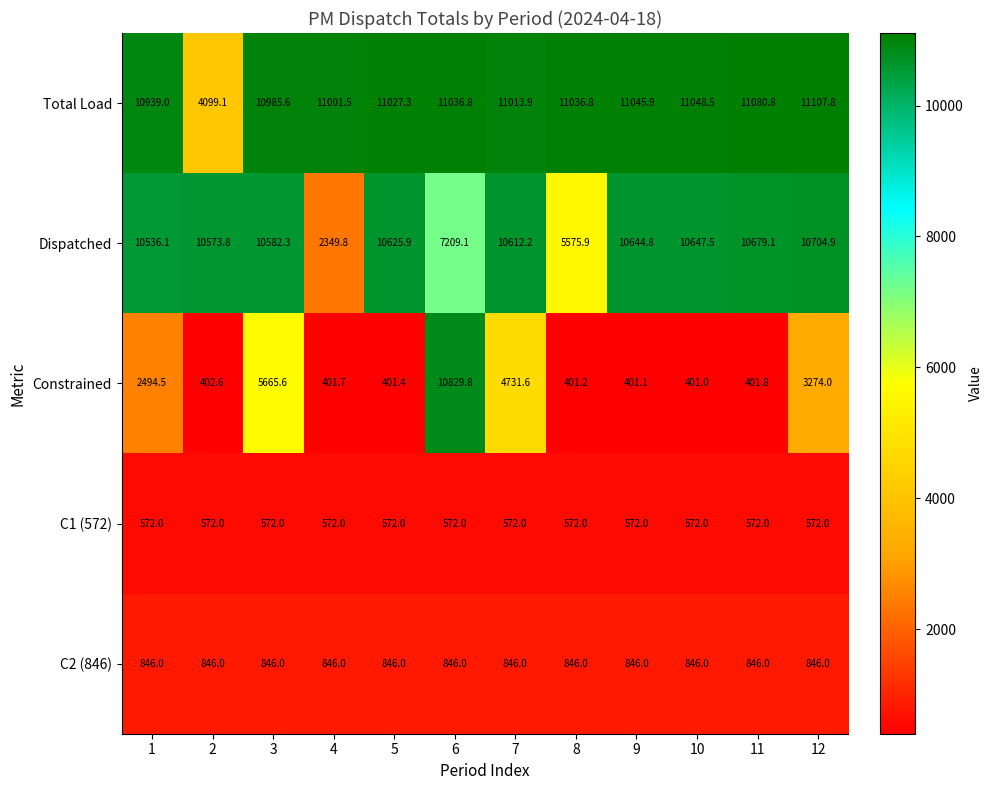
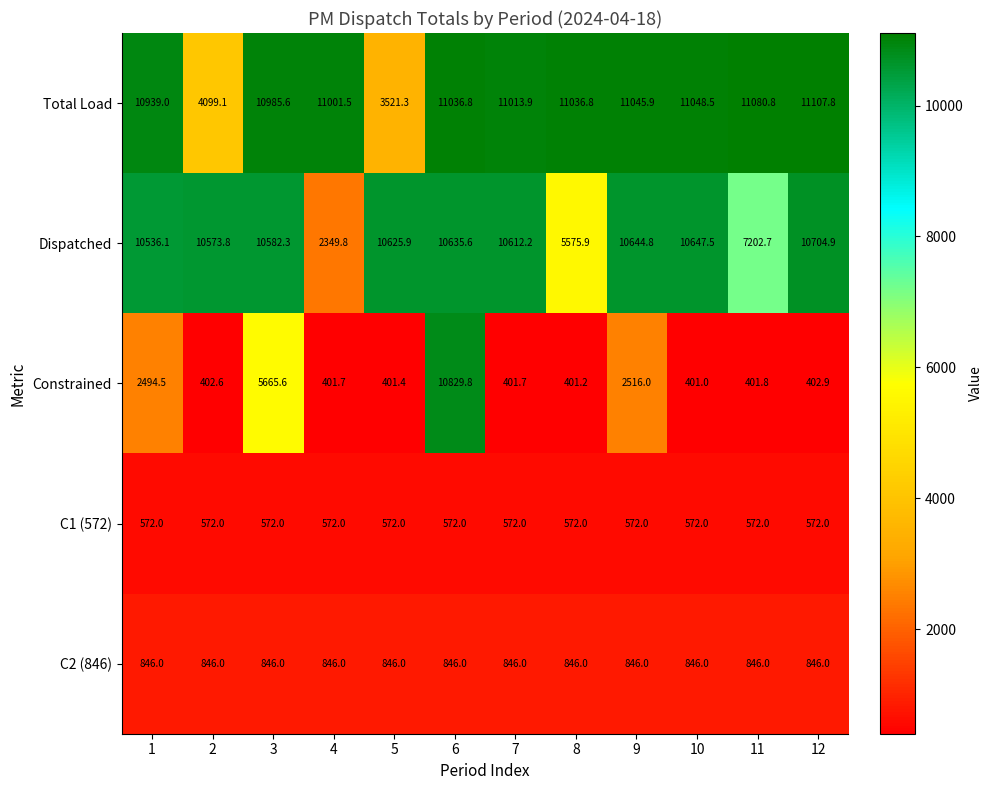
  {
    "Total Load": {
      "1": 10939.0,
      "2": 4099.1,
      "3": 10985.6,
      "4": 11001.5,
-     "5": 11027.3,
+     "5": 3521.3,
      "6": 11036.8,
      "7": 11013.9,
      "8": 11036.8,
      "9": 11045.9,
      "10": 11048.5,
      "11": 11080.8,
      "12": 11107.8
    },
    "Dispatched": {
      "1": 10536.1,
      "2": 10573.8,
      "3": 10582.3,
      "4": 2349.8,
      "5": 10625.9,
-     "6": 7209.1,
+     "6": 10635.6,
      "7": 10612.2,
      "8": 5575.9,
      "9": 10644.8,
      "10": 10647.5,
-     "11": 10679.1,
+     "11": 7202.7,
      "12": 10704.9
    },
    "Constrained": {
      "1": 2494.5,
      "2": 402.6,
      "3": 5665.6,
      "4": 401.7,
      "5": 401.4,
      "6": 10829.8,
-     "7": 4731.6,
+     "7": 401.7,
      "8": 401.2,
-     "9": 401.1,
+     "9": 2516.0,
      "10": 401.0,
      "11": 401.8,
-     "12": 3274.0
+     "12": 402.9
    },
    "C1 (572)": {
      "1": 572.0,
      "2": 572.0,
      "3": 572.0,
      "4": 572.0,
      "5": 572.0,
      "6": 572.0,
      "7": 572.0,
      "8": 572.0,
      "9": 572.0,
      "10": 572.0,
      "11": 572.0,
      "12": 572.0
    },
    "C2 (846)": {
      "1": 846.0,
      "2": 846.0,
      "3": 846.0,
      "4": 846.0,
      "5": 846.0,
      "6": 846.0,
      "7": 846.0,
      "8": 846.0,
      "9": 846.0,
      "10": 846.0,
      "11": 846.0,
      "12": 846.0
    }
  }
